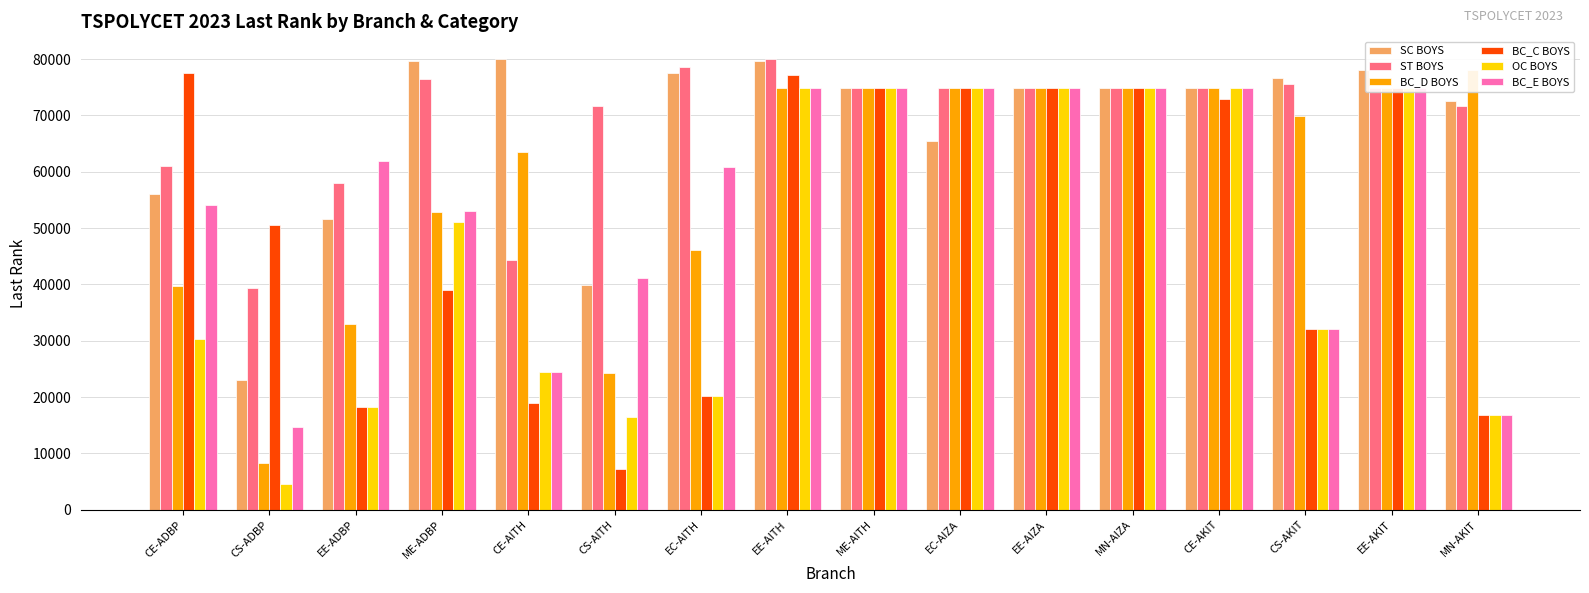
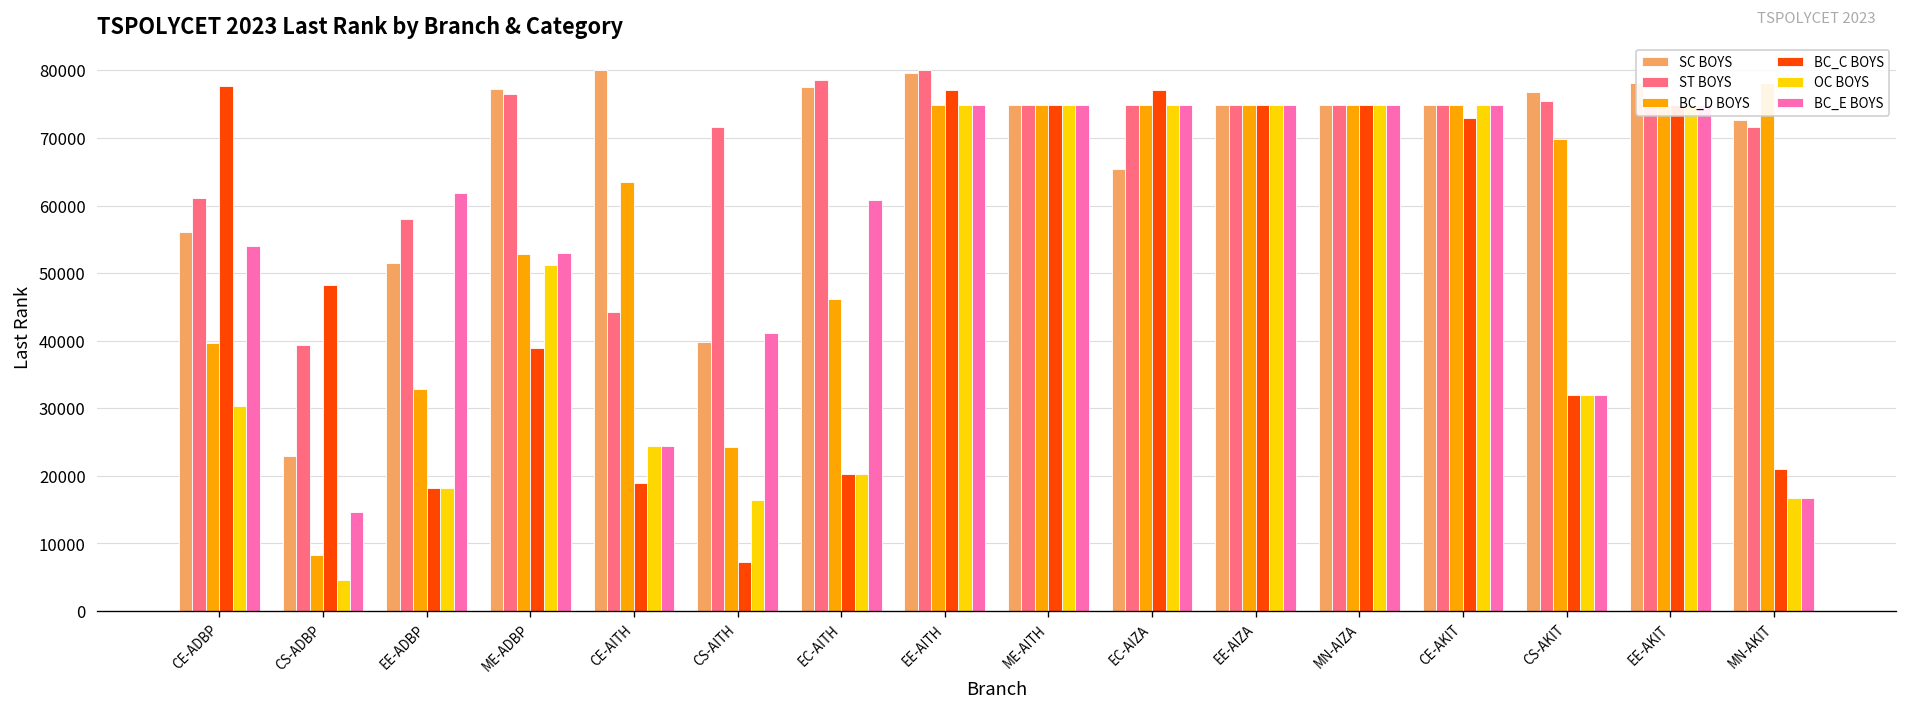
  {
    "SC BOYS": {
      "CE-ADBP": 56000,
      "CS-ADBP": 23000,
      "EE-ADBP": 52000,
-     "ME-ADBP": 80000,
+     "ME-ADBP": 77000,
      "CE-AITH": 80000,
      "CS-AITH": 40000,
      "EC-AITH": 78000,
      "EE-AITH": 80000,
      "ME-AITH": 75000,
      "EC-AIZA": 65000,
      "EE-AIZA": 75000,
      "MN-AIZA": 75000,
      "CE-AKIT": 75000,
      "CS-AKIT": 77000,
      "EE-AKIT": 78000,
      "MN-AKIT": 73000
    },
    "BC_C BOYS": {
      "CE-ADBP": 78000,
-     "CS-ADBP": 51000,
+     "CS-ADBP": 48000,
      "EE-ADBP": 18000,
      "ME-ADBP": 39000,
      "CE-AITH": 19000,
      "CS-AITH": 7000,
      "EC-AITH": 20000,
      "EE-AITH": 77000,
      "ME-AITH": 75000,
-     "EC-AIZA": 75000,
+     "EC-AIZA": 77000,
      "EE-AIZA": 75000,
      "MN-AIZA": 75000,
      "CE-AKIT": 73000,
      "CS-AKIT": 32000,
-     "MN-AKIT": 17000
+     "MN-AKIT": 21000
    }
  }
